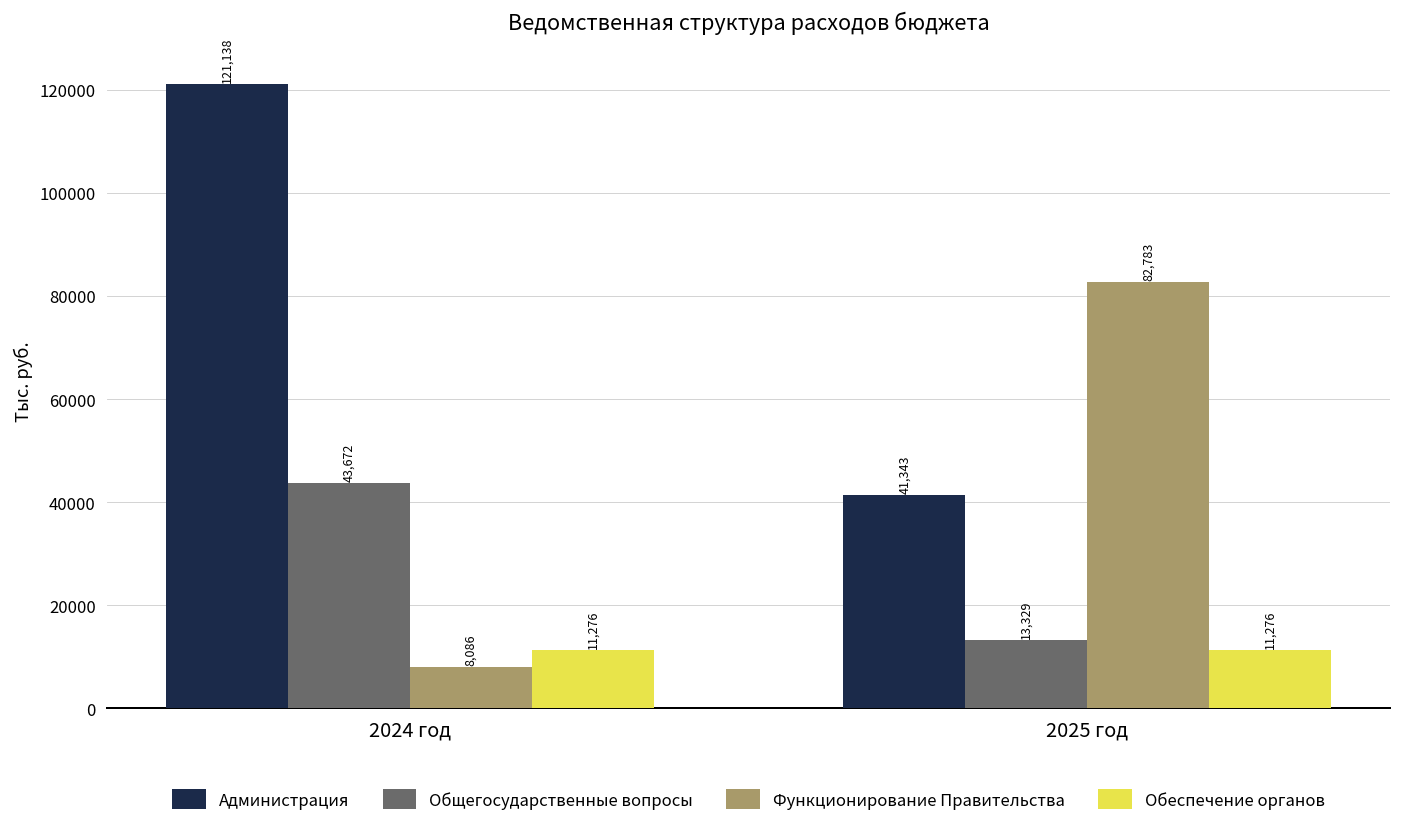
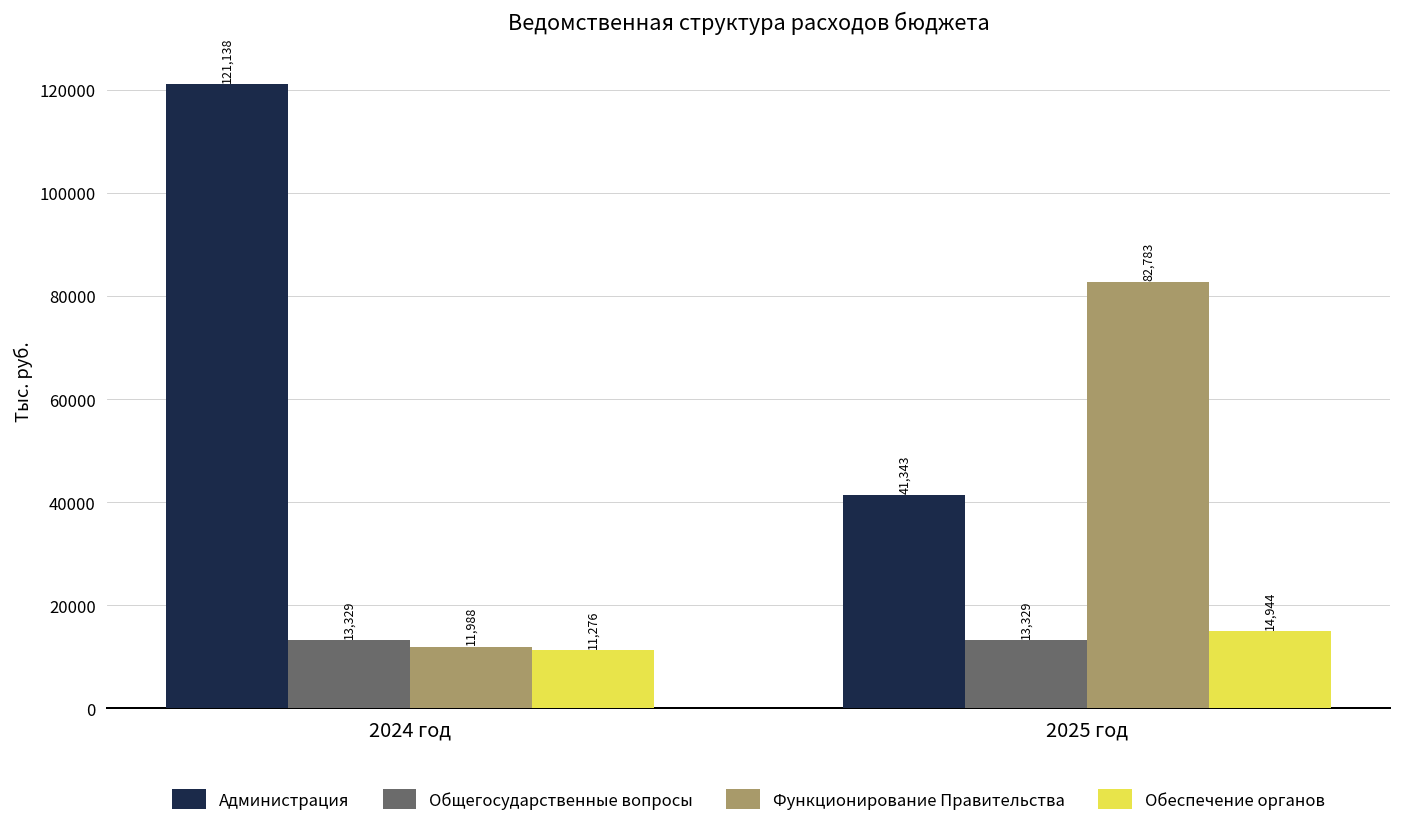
  {
    "Администрация": {
      "2024 год": "121,138",
      "2025 год": "41,343"
    },
    "Общегосударственные вопросы": {
-     "2024 год": "43,672",
+     "2024 год": "13,329",
      "2025 год": "13,329"
    },
    "Функционирование Правительства": {
-     "2024 год": "8,086",
+     "2024 год": "11,988",
      "2025 год": "82,783"
    },
    "Обеспечение органов": {
      "2024 год": "11,276",
-     "2025 год": "11,276"
+     "2025 год": "14,944"
    }
  }
